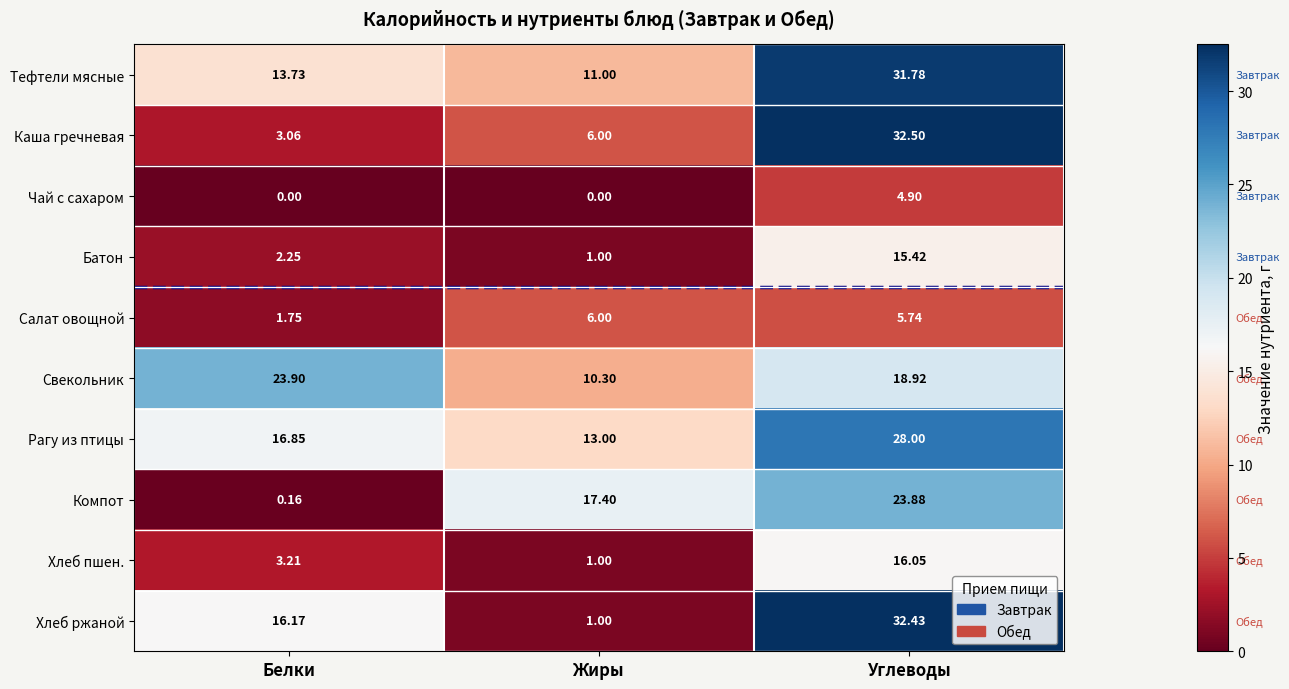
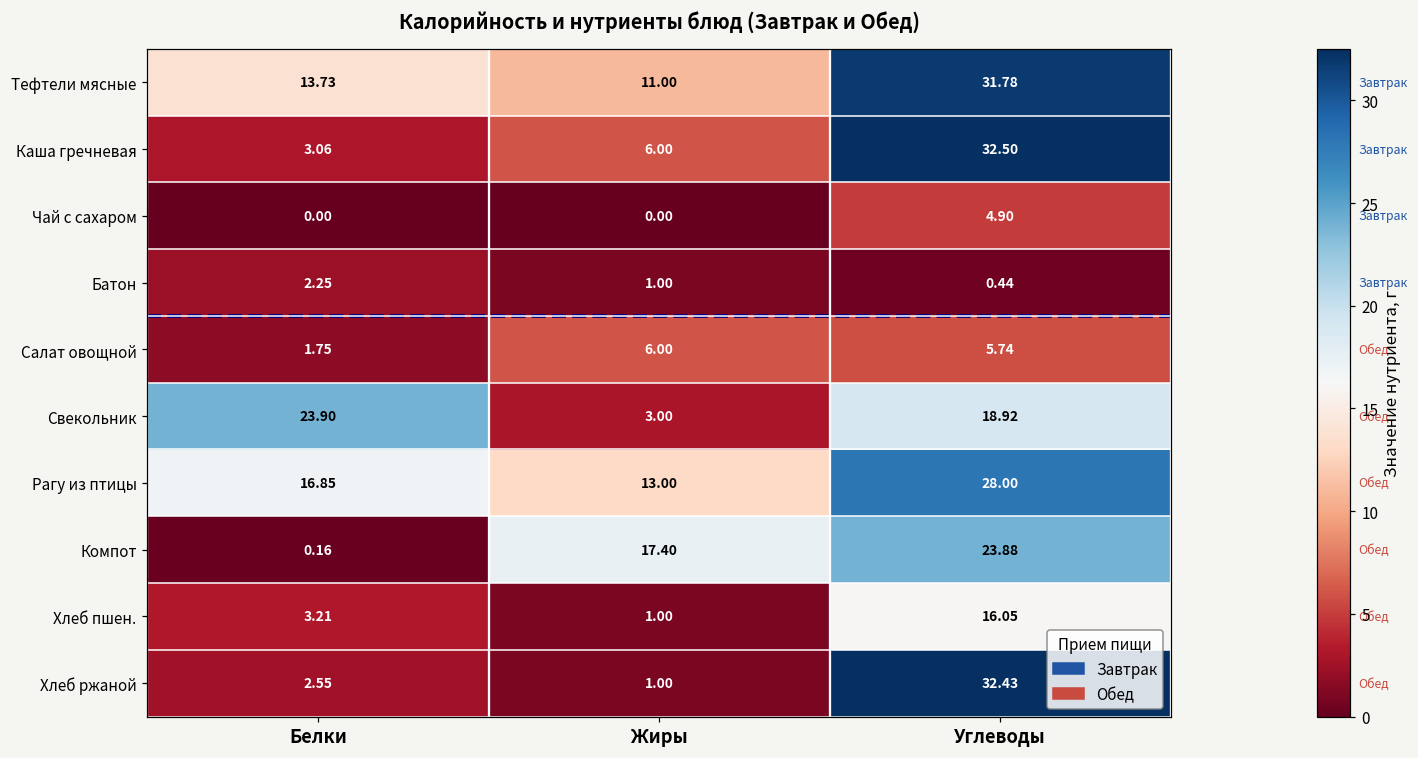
  {
    "Тефтели мясные": {
      "Белки": 13.73,
      "Жиры": 11.00,
      "Углеводы": 31.78
    },
    "Каша гречневая": {
      "Белки": 3.06,
      "Жиры": 6.00,
      "Углеводы": 32.50
    },
    "Чай с сахаром": {
      "Белки": 0.00,
      "Жиры": 0.00,
      "Углеводы": 4.90
    },
    "Батон": {
      "Белки": 2.25,
      "Жиры": 1.00,
-     "Углеводы": 15.42
+     "Углеводы": 0.44
    },
    "Салат овощной": {
      "Белки": 1.75,
      "Жиры": 6.00,
      "Углеводы": 5.74
    },
    "Свекольник": {
      "Белки": 23.90,
-     "Жиры": 10.30,
+     "Жиры": 3.00,
      "Углеводы": 18.92
    },
    "Рагу из птицы": {
      "Белки": 16.85,
      "Жиры": 13.00,
      "Углеводы": 28.00
    },
    "Компот": {
      "Белки": 0.16,
      "Жиры": 17.40,
      "Углеводы": 23.88
    },
    "Хлеб пшен.": {
      "Белки": 3.21,
      "Жиры": 1.00,
      "Углеводы": 16.05
    },
    "Хлеб ржаной": {
-     "Белки": 16.17,
+     "Белки": 2.55,
      "Жиры": 1.00,
      "Углеводы": 32.43
    }
  }
